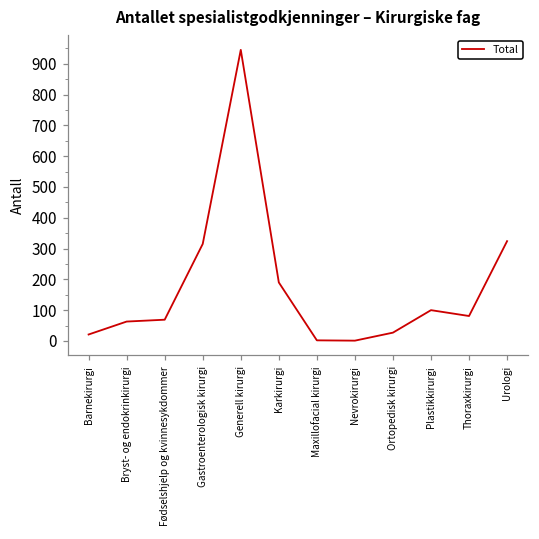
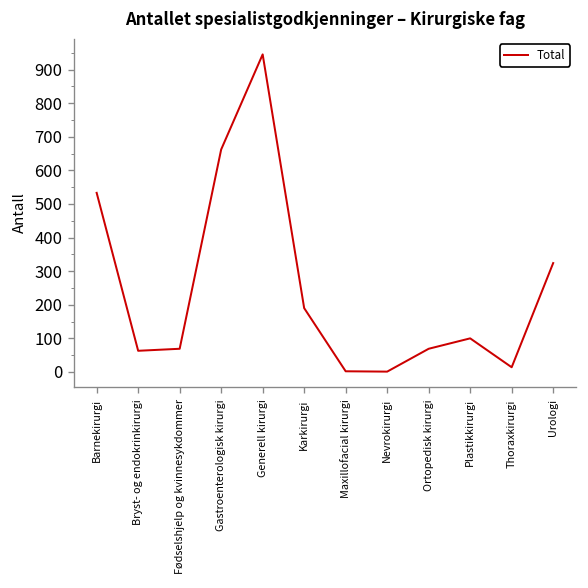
  {
-   "Barnekirurgi": 20,
+   "Barnekirurgi": 530,
    "Bryst- og endokrinkirurgi": 60,
    "Fødselshjelp og kvinnesykdommer": 70,
-   "Gastroenterologisk kirurgi": 320,
+   "Gastroenterologisk kirurgi": 660,
    "Generell kirurgi": 950,
    "Karkirurgi": 190,
    "Maxillofacial kirurgi": 0,
    "Nevrokirurgi": 0,
-   "Ortopedisk kirurgi": 30,
+   "Ortopedisk kirurgi": 70,
    "Plastikkirurgi": 100,
-   "Thoraxkirurgi": 80,
+   "Thoraxkirurgi": 10,
    "Urologi": 320
  }
